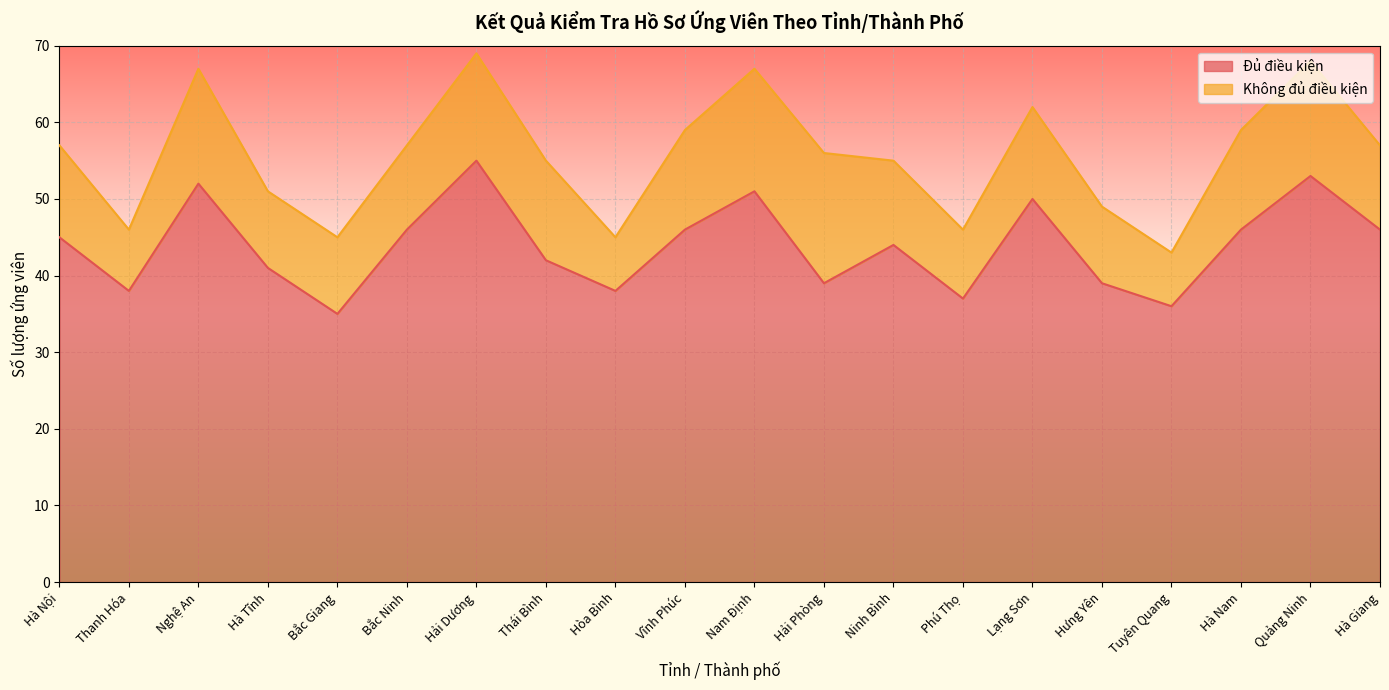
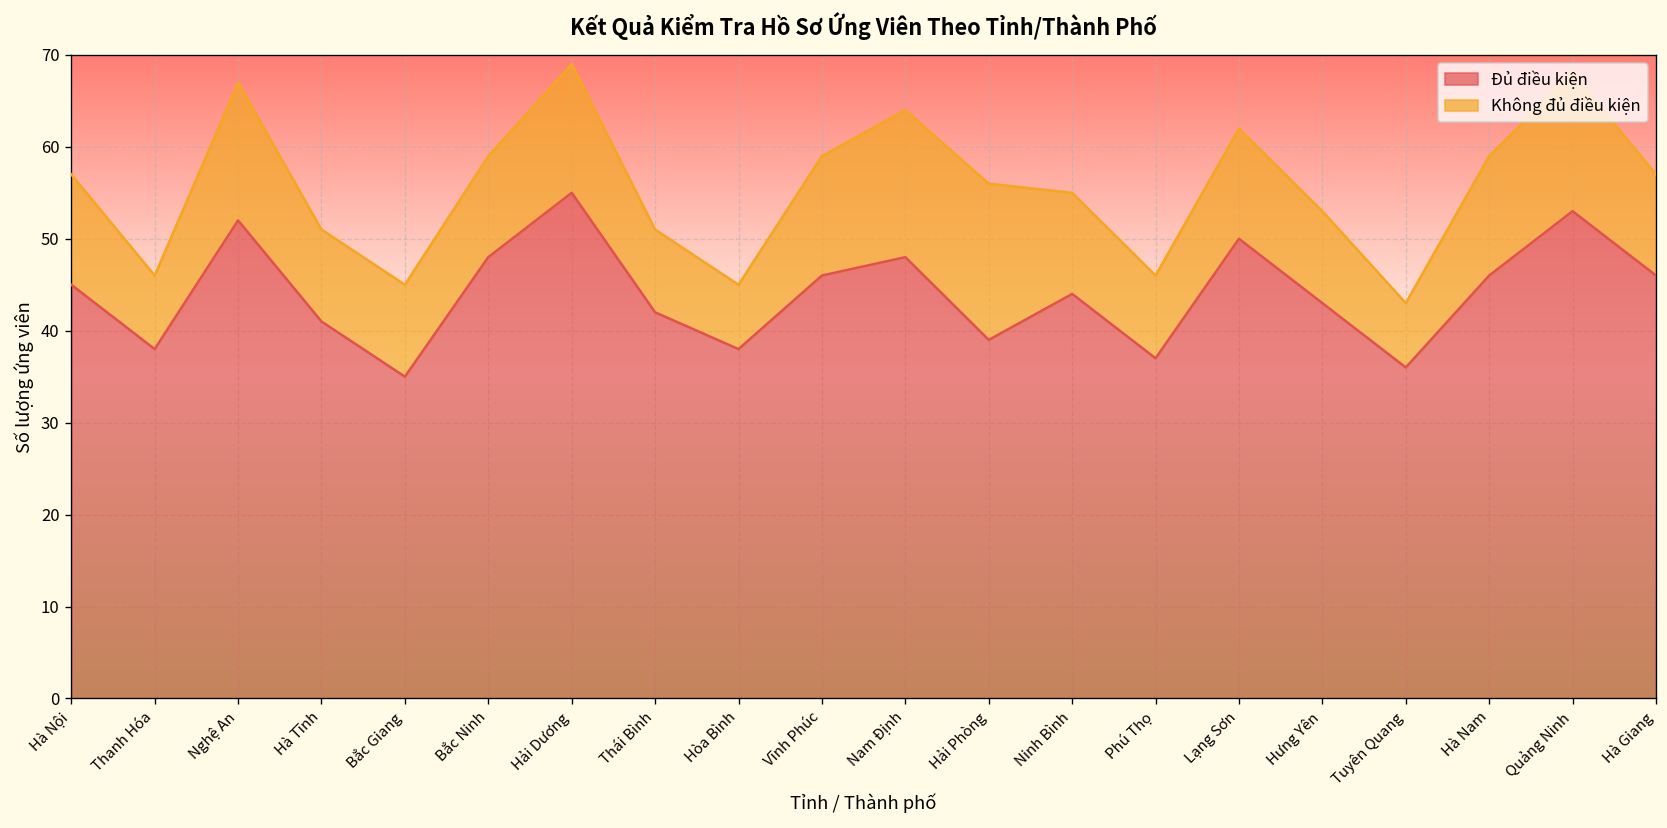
  {
    "Đủ điều kiện": {
      "Hà Nội": 45,
      "Thanh Hóa": 38,
      "Nghệ An": 52,
      "Hà Tĩnh": 41,
      "Bắc Giang": 35,
-     "Bắc Ninh": 46,
+     "Bắc Ninh": 48,
      "Hải Dương": 55,
      "Thái Bình": 42,
      "Hòa Bình": 38,
      "Vĩnh Phúc": 46,
-     "Nam Định": 51,
+     "Nam Định": 48,
      "Hải Phòng": 39,
      "Ninh Bình": 44,
      "Phú Thọ": 37,
      "Lạng Sơn": 50,
-     "Hưng Yên": 39,
+     "Hưng Yên": 43,
      "Tuyên Quang": 36,
      "Hà Nam": 46,
      "Quảng Ninh": 53,
      "Hà Giang": 46
    },
    "Không đủ điều kiện": {
      "Hà Nội": 12,
      "Thanh Hóa": 8,
      "Nghệ An": 15,
      "Hà Tĩnh": 10,
      "Bắc Giang": 10,
      "Bắc Ninh": 11,
      "Hải Dương": 14,
-     "Thái Bình": 13,
+     "Thái Bình": 9,
      "Hòa Bình": 7,
      "Vĩnh Phúc": 13,
      "Nam Định": 16,
      "Hải Phòng": 17,
      "Ninh Bình": 11,
      "Phú Thọ": 9,
      "Lạng Sơn": 12,
      "Hưng Yên": 10,
      "Tuyên Quang": 7,
      "Hà Nam": 13,
      "Hà Giang": 11
    }
  }
